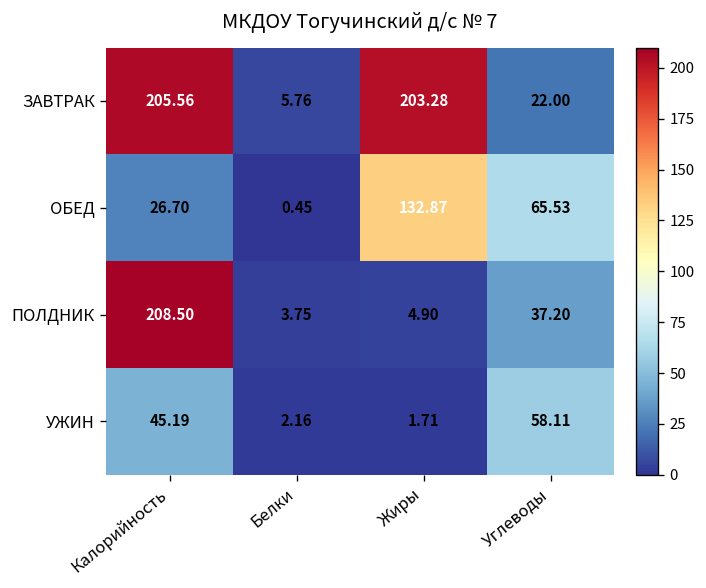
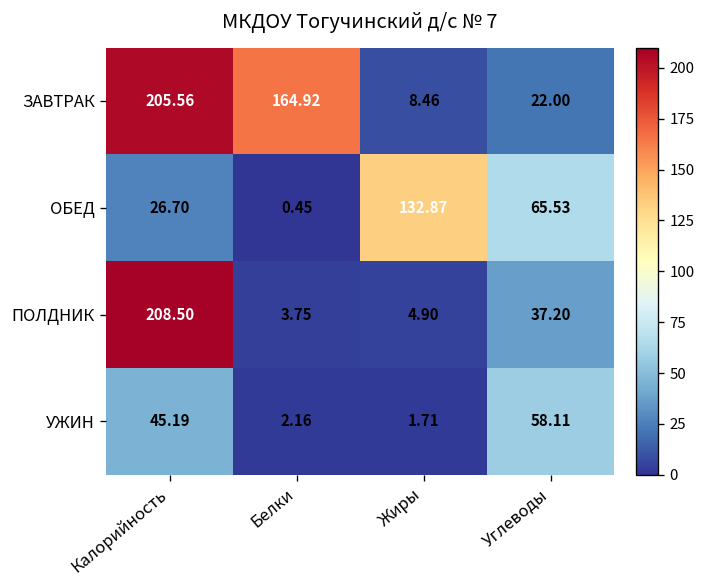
  {
    "ЗАВТРАК": {
      "Калорийность": 205.56,
-     "Белки": 5.76,
-     "Жиры": 203.28,
+     "Белки": 164.92,
+     "Жиры": 8.46,
      "Углеводы": 22.00
    },
    "ОБЕД": {
      "Калорийность": 26.70,
      "Белки": 0.45,
      "Жиры": 132.87,
      "Углеводы": 65.53
    },
    "ПОЛДНИК": {
      "Калорийность": 208.50,
      "Белки": 3.75,
      "Жиры": 4.90,
      "Углеводы": 37.20
    },
    "УЖИН": {
      "Калорийность": 45.19,
      "Белки": 2.16,
      "Жиры": 1.71,
      "Углеводы": 58.11
    }
  }
